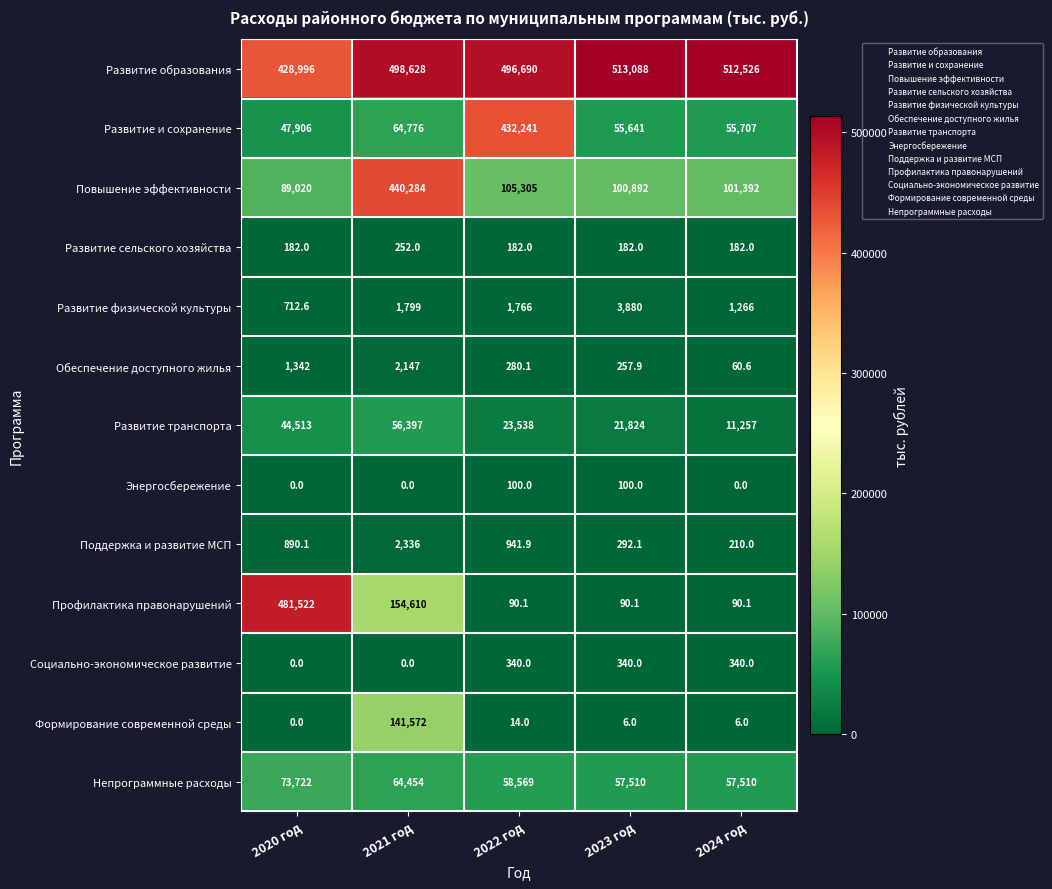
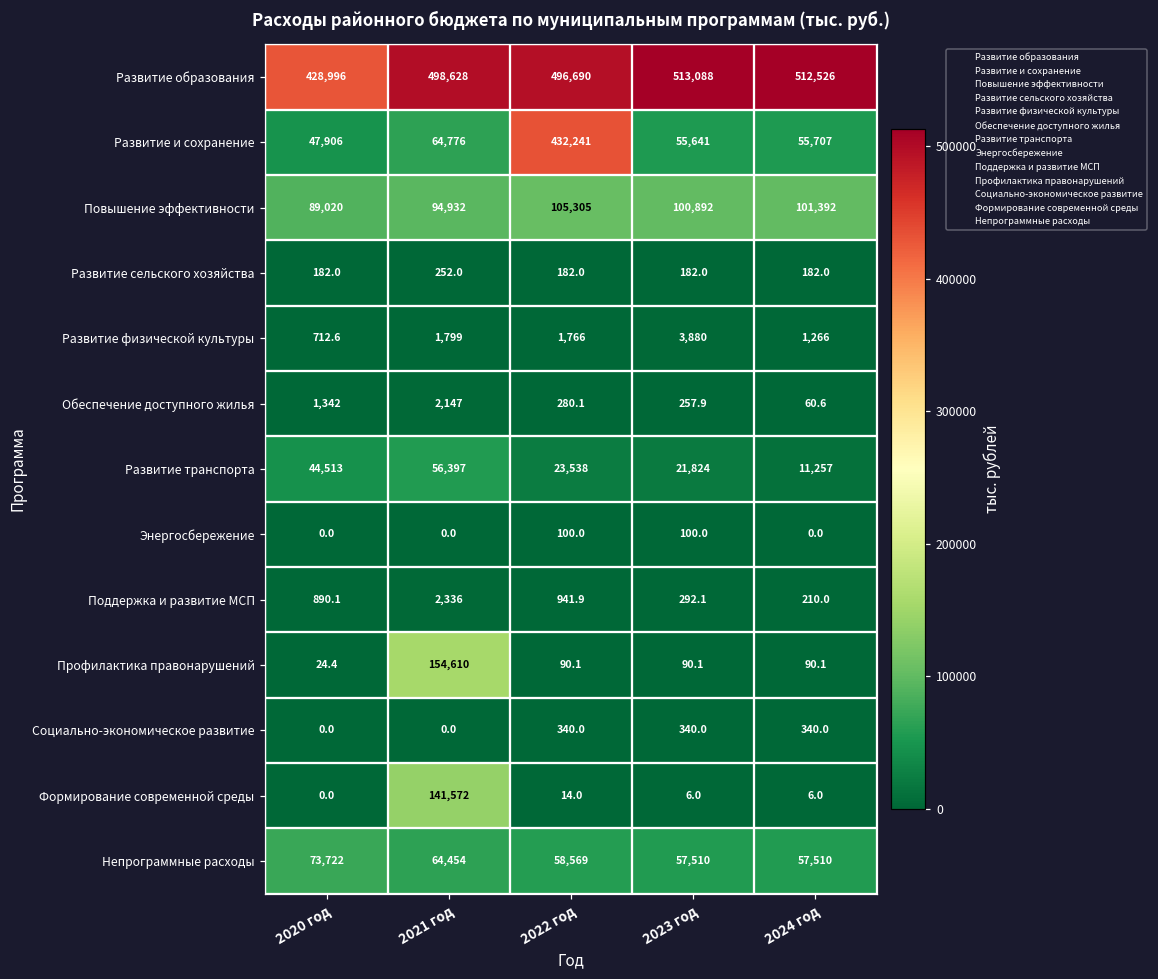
  {
    "Развитие образования": {
      "2020 год": "428,996",
      "2021 год": "498,628",
      "2022 год": "496,690",
      "2023 год": "513,088",
      "2024 год": "512,526"
    },
    "Развитие и сохранение": {
      "2020 год": "47,906",
      "2021 год": "64,776",
      "2022 год": "432,241",
      "2023 год": "55,641",
      "2024 год": "55,707"
    },
    "Повышение эффективности": {
      "2020 год": "89,020",
-     "2021 год": "440,284",
+     "2021 год": "94,932",
      "2022 год": "105,305",
      "2023 год": "100,892",
      "2024 год": "101,392"
    },
    "Развитие сельского хозяйства": {
      "2020 год": "182.0",
      "2021 год": "252.0",
      "2022 год": "182.0",
      "2023 год": "182.0",
      "2024 год": "182.0"
    },
    "Развитие физической культуры": {
      "2020 год": "712.6",
      "2021 год": "1,799",
      "2022 год": "1,766",
      "2023 год": "3,880",
      "2024 год": "1,266"
    },
    "Обеспечение доступного жилья": {
      "2020 год": "1,342",
      "2021 год": "2,147",
      "2022 год": "280.1",
      "2023 год": "257.9",
      "2024 год": "60.6"
    },
    "Развитие транспорта": {
      "2020 год": "44,513",
      "2021 год": "56,397",
      "2022 год": "23,538",
      "2023 год": "21,824",
      "2024 год": "11,257"
    },
    "Энергосбережение": {
      "2020 год": "0.0",
      "2021 год": "0.0",
      "2022 год": "100.0",
      "2023 год": "100.0",
      "2024 год": "0.0"
    },
    "Поддержка и развитие МСП": {
      "2020 год": "890.1",
      "2021 год": "2,336",
      "2022 год": "941.9",
      "2023 год": "292.1",
      "2024 год": "210.0"
    },
    "Профилактика правонарушений": {
-     "2020 год": "481,522",
+     "2020 год": "24.4",
      "2021 год": "154,610",
      "2022 год": "90.1",
      "2023 год": "90.1",
      "2024 год": "90.1"
    },
    "Социально-экономическое развитие": {
      "2020 год": "0.0",
      "2021 год": "0.0",
      "2022 год": "340.0",
      "2023 год": "340.0",
      "2024 год": "340.0"
    },
    "Формирование современной среды": {
      "2020 год": "0.0",
      "2021 год": "141,572",
      "2022 год": "14.0",
      "2023 год": "6.0",
      "2024 год": "6.0"
    },
    "Непрограммные расходы": {
      "2020 год": "73,722",
      "2021 год": "64,454",
      "2022 год": "58,569",
      "2023 год": "57,510",
      "2024 год": "57,510"
    }
  }
